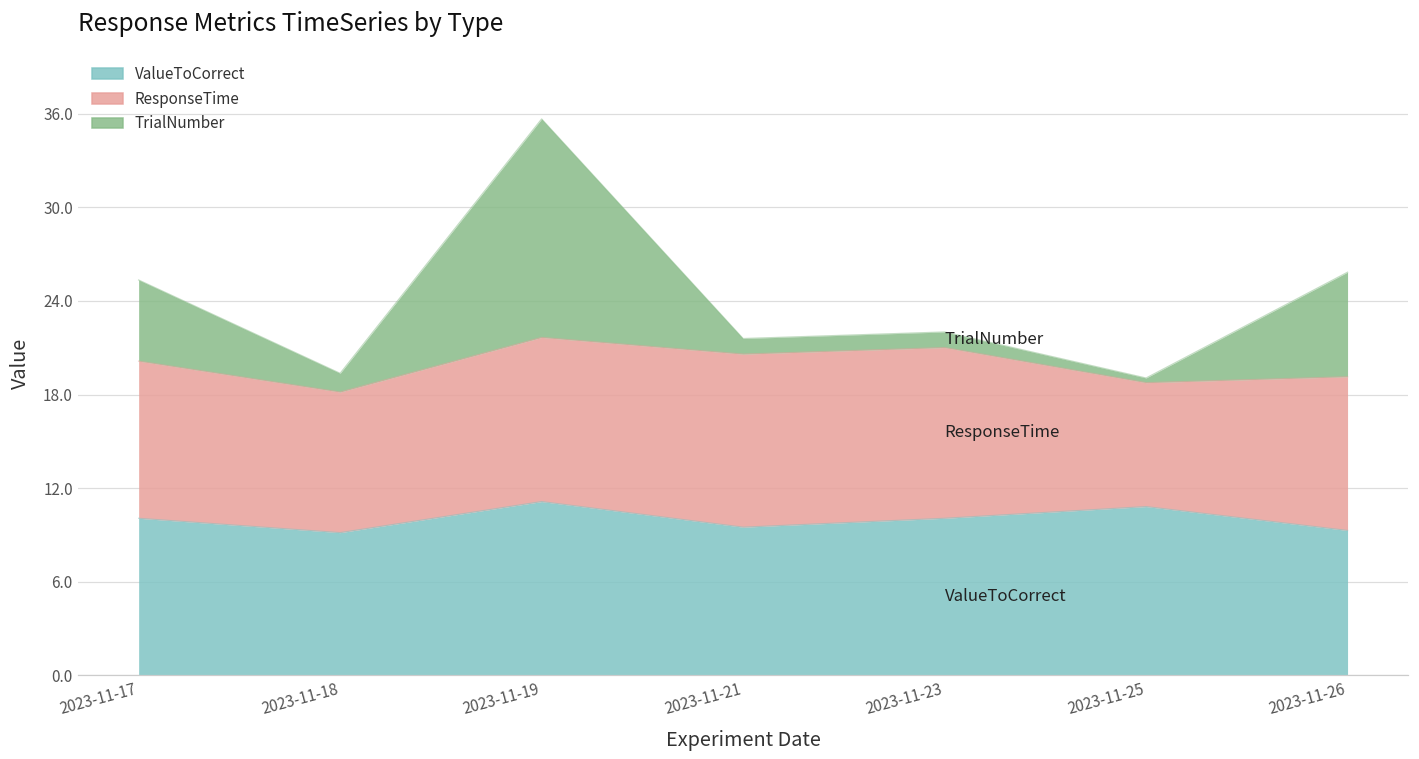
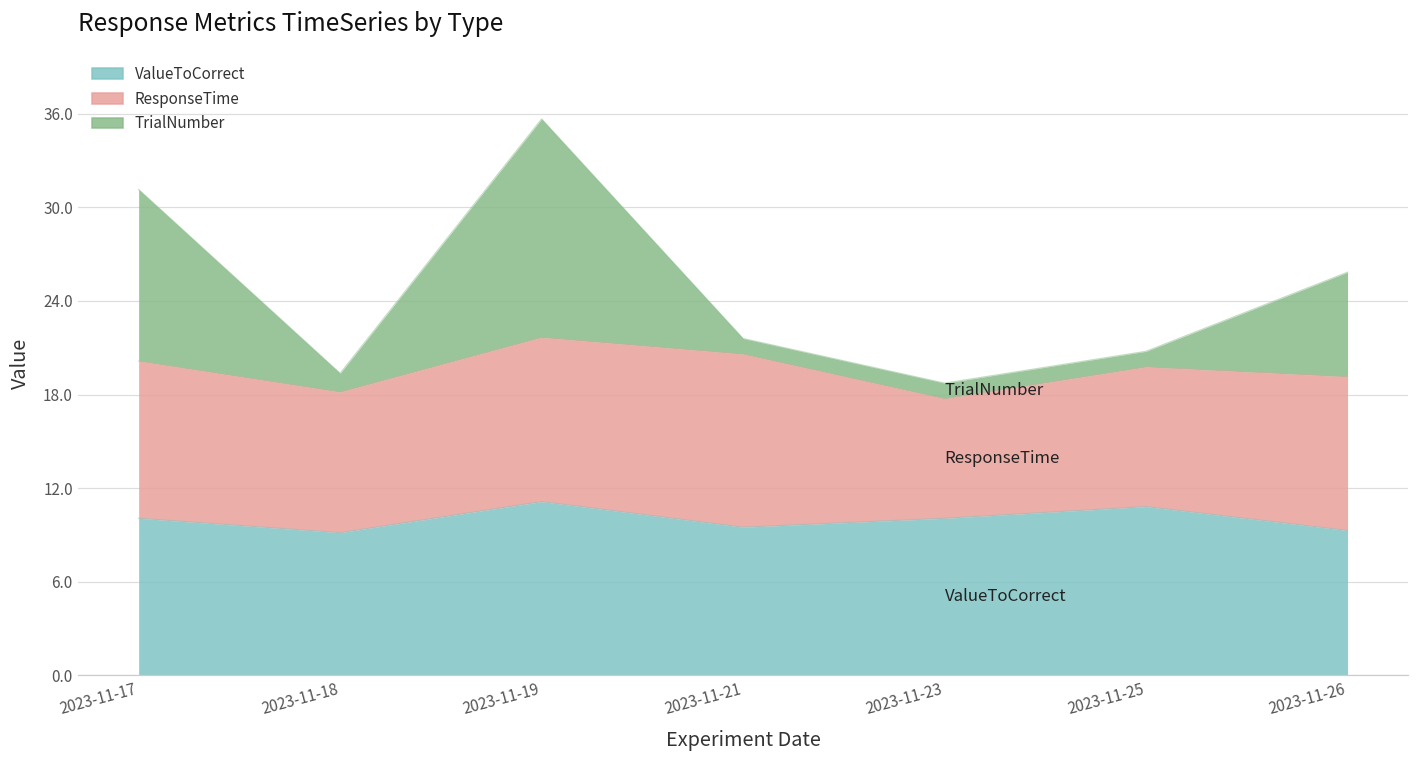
  {
    "ValueToCorrect": {
      "2023-11-17": 10.1,
      "2023-11-18": 9.2,
      "2023-11-19": 11.1,
      "2023-11-21": 9.5,
      "2023-11-23": 10.1,
      "2023-11-25": 10.8,
      "2023-11-26": 9.3
    },
    "ResponseTime": {
      "2023-11-17": 10.1,
      "2023-11-18": 9.0,
      "2023-11-19": 10.5,
      "2023-11-21": 11.1,
-     "2023-11-23": 10.9,
-     "2023-11-25": 7.9,
+     "2023-11-23": 7.7,
+     "2023-11-25": 9.0,
      "2023-11-26": 9.9
    },
    "TrialNumber": {
-     "2023-11-17": 5.2,
+     "2023-11-17": 11.0,
      "2023-11-18": 1.2,
      "2023-11-19": 14.0,
      "2023-11-21": 1.0,
      "2023-11-23": 1.0,
-     "2023-11-25": 0.3,
+     "2023-11-25": 1.0,
      "2023-11-26": 6.7
    }
  }
